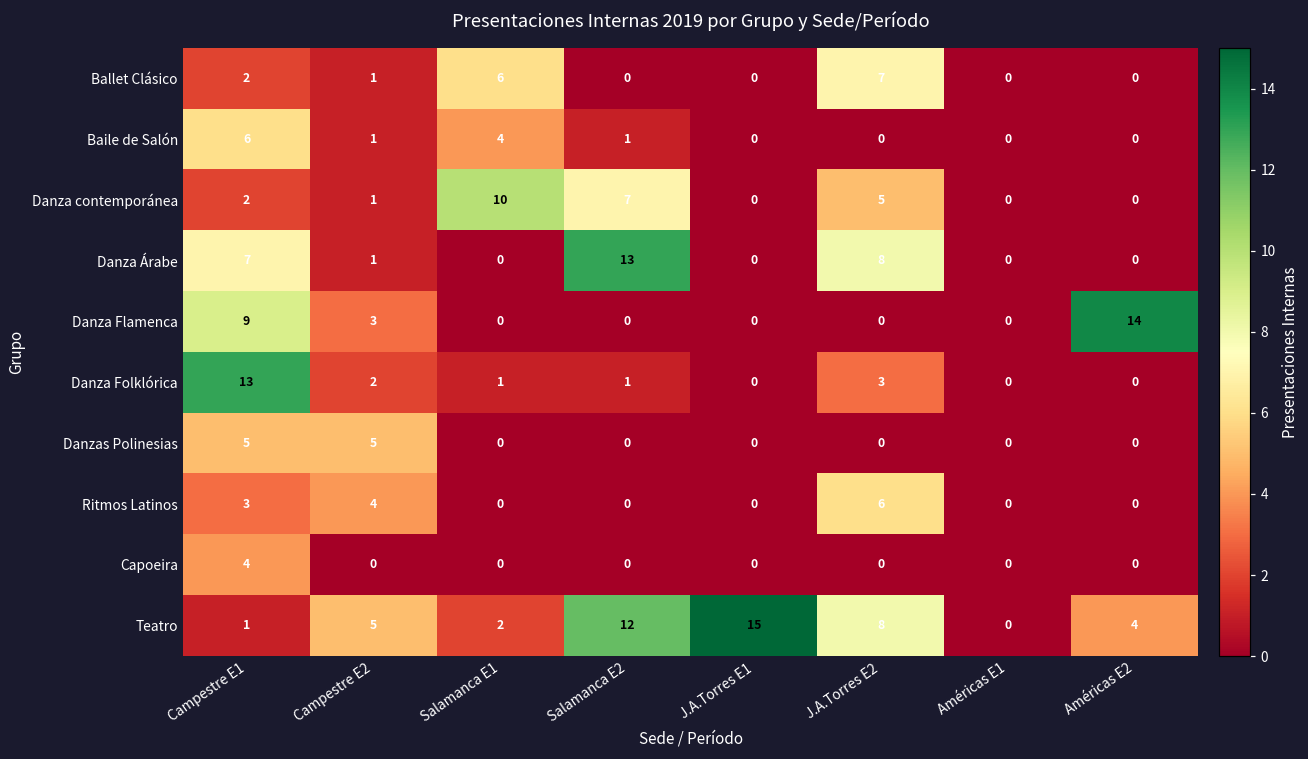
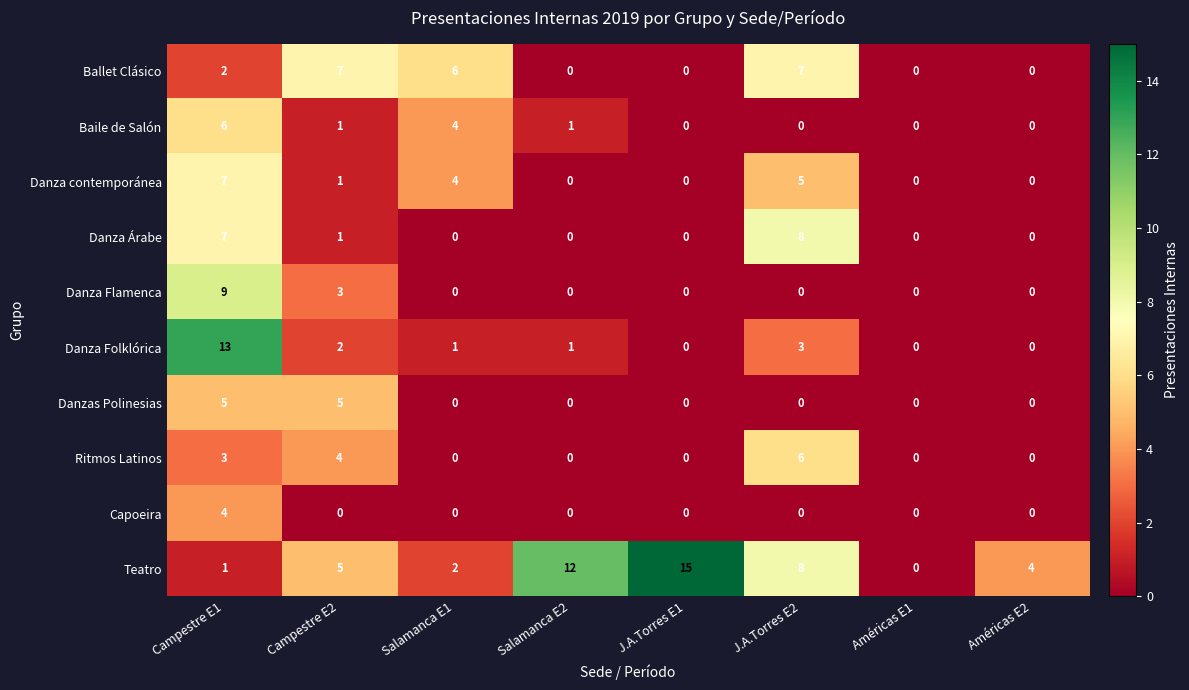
  {
    "Ballet Clásico": {
      "Campestre E1": 2,
-     "Campestre E2": 1,
+     "Campestre E2": 7,
      "Salamanca E1": 6,
      "Salamanca E2": 0,
      "J.A.Torres E1": 0,
      "J.A.Torres E2": 7,
      "Américas E1": 0,
      "Américas E2": 0
    },
    "Baile de Salón": {
      "Campestre E1": 6,
      "Campestre E2": 1,
      "Salamanca E1": 4,
      "Salamanca E2": 1,
      "J.A.Torres E1": 0,
      "J.A.Torres E2": 0,
      "Américas E1": 0,
      "Américas E2": 0
    },
    "Danza contemporánea": {
-     "Campestre E1": 2,
+     "Campestre E1": 7,
      "Campestre E2": 1,
-     "Salamanca E1": 10,
-     "Salamanca E2": 7,
+     "Salamanca E1": 4,
+     "Salamanca E2": 0,
      "J.A.Torres E1": 0,
      "J.A.Torres E2": 5,
      "Américas E1": 0,
      "Américas E2": 0
    },
    "Danza Árabe": {
      "Campestre E1": 7,
      "Campestre E2": 1,
      "Salamanca E1": 0,
-     "Salamanca E2": 13,
+     "Salamanca E2": 0,
      "J.A.Torres E1": 0,
      "J.A.Torres E2": 8,
      "Américas E1": 0,
      "Américas E2": 0
    },
    "Danza Flamenca": {
      "Campestre E1": 9,
      "Campestre E2": 3,
      "Salamanca E1": 0,
      "Salamanca E2": 0,
      "J.A.Torres E1": 0,
      "J.A.Torres E2": 0,
      "Américas E1": 0,
-     "Américas E2": 14
+     "Américas E2": 0
    },
    "Danza Folklórica": {
      "Campestre E1": 13,
      "Campestre E2": 2,
      "Salamanca E1": 1,
      "Salamanca E2": 1,
      "J.A.Torres E1": 0,
      "J.A.Torres E2": 3,
      "Américas E1": 0,
      "Américas E2": 0
    },
    "Danzas Polinesias": {
      "Campestre E1": 5,
      "Campestre E2": 5,
      "Salamanca E1": 0,
      "Salamanca E2": 0,
      "J.A.Torres E1": 0,
      "J.A.Torres E2": 0,
      "Américas E1": 0,
      "Américas E2": 0
    },
    "Ritmos Latinos": {
      "Campestre E1": 3,
      "Campestre E2": 4,
      "Salamanca E1": 0,
      "Salamanca E2": 0,
      "J.A.Torres E1": 0,
      "J.A.Torres E2": 6,
      "Américas E1": 0,
      "Américas E2": 0
    },
    "Capoeira": {
      "Campestre E1": 4,
      "Campestre E2": 0,
      "Salamanca E1": 0,
      "Salamanca E2": 0,
      "J.A.Torres E1": 0,
      "J.A.Torres E2": 0,
      "Américas E1": 0,
      "Américas E2": 0
    },
    "Teatro": {
      "Campestre E1": 1,
      "Campestre E2": 5,
      "Salamanca E1": 2,
      "Salamanca E2": 12,
      "J.A.Torres E1": 15,
      "J.A.Torres E2": 8,
      "Américas E1": 0,
      "Américas E2": 4
    }
  }
